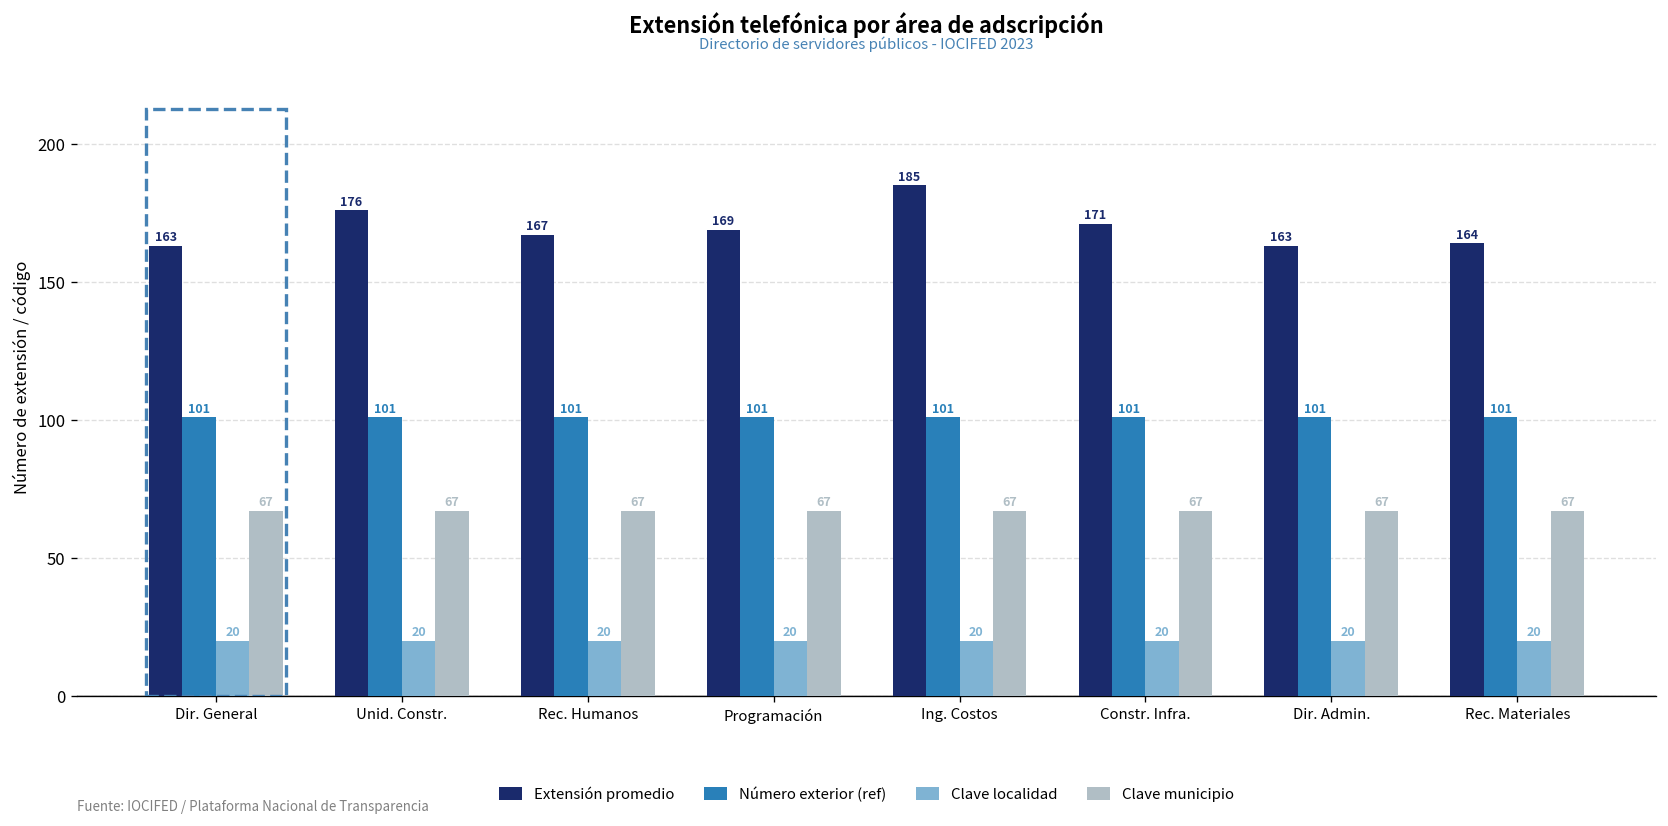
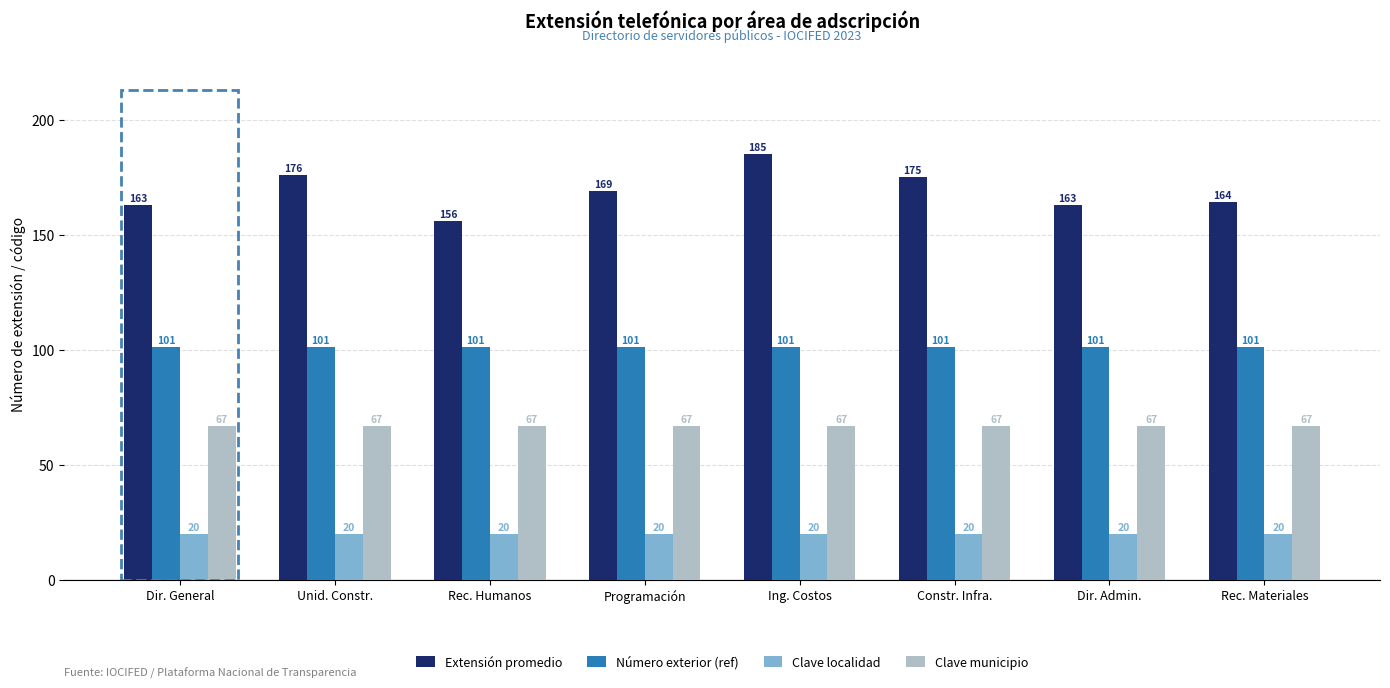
  {
    "Extensión promedio": {
      "Dir. General": 163,
      "Unid. Constr.": 176,
-     "Rec. Humanos": 167,
+     "Rec. Humanos": 156,
      "Programación": 169,
      "Ing. Costos": 185,
-     "Constr. Infra.": 171,
+     "Constr. Infra.": 175,
      "Dir. Admin.": 163,
      "Rec. Materiales": 164
    },
    "Número exterior (ref)": {
      "Dir. General": 101,
      "Unid. Constr.": 101,
      "Rec. Humanos": 101,
      "Programación": 101,
      "Ing. Costos": 101,
      "Constr. Infra.": 101,
      "Dir. Admin.": 101,
      "Rec. Materiales": 101
    }
  }
